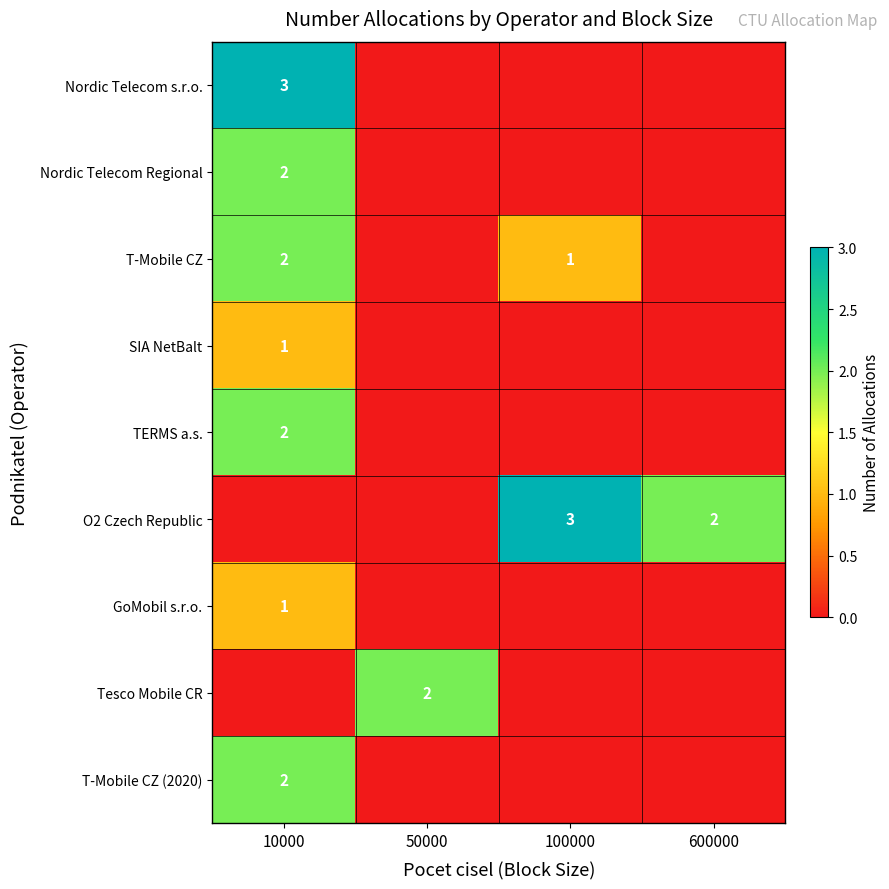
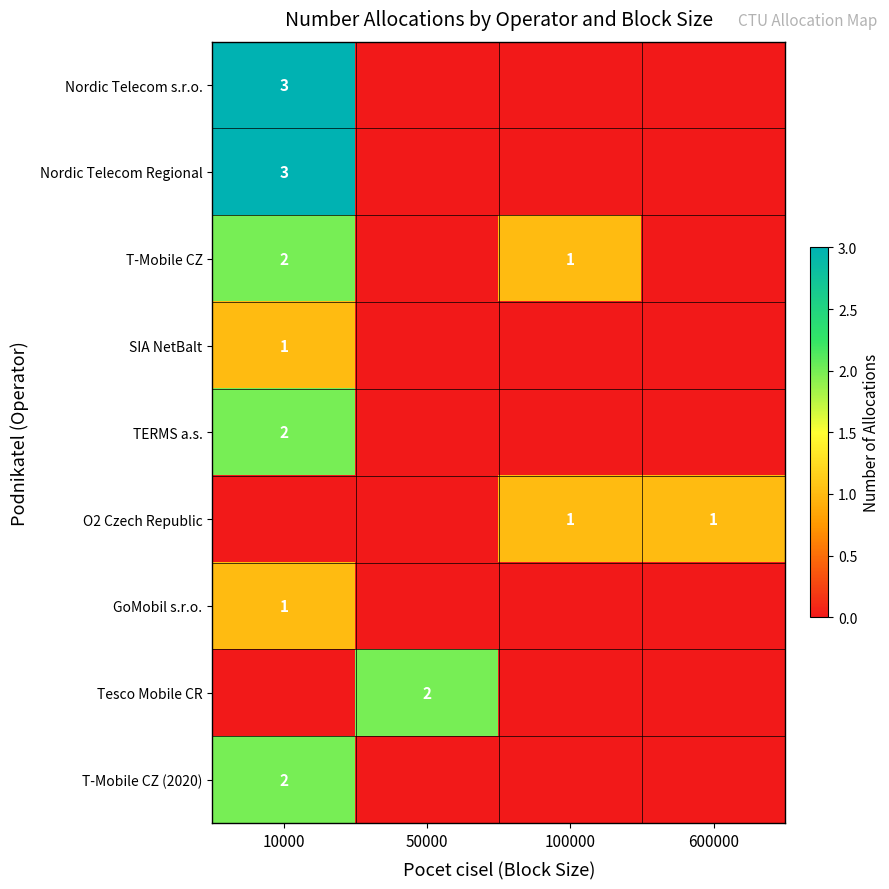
  {
    "Nordic Telecom s.r.o.": {
      "10000": 3
    },
    "Nordic Telecom Regional": {
-     "10000": 2
+     "10000": 3
    },
    "T-Mobile CZ": {
      "10000": 2,
      "100000": 1
    },
    "SIA NetBalt": {
      "10000": 1
    },
    "TERMS a.s.": {
      "10000": 2
    },
    "O2 Czech Republic": {
-     "100000": 3,
-     "600000": 2
+     "100000": 1,
+     "600000": 1
    },
    "GoMobil s.r.o.": {
      "10000": 1
    },
    "Tesco Mobile CR": {
      "50000": 2
    },
    "T-Mobile CZ (2020)": {
      "10000": 2
    }
  }
